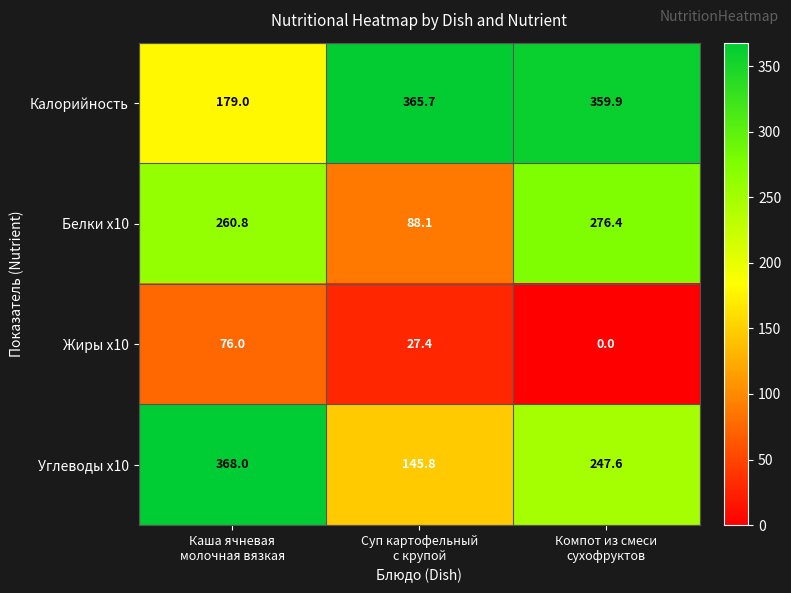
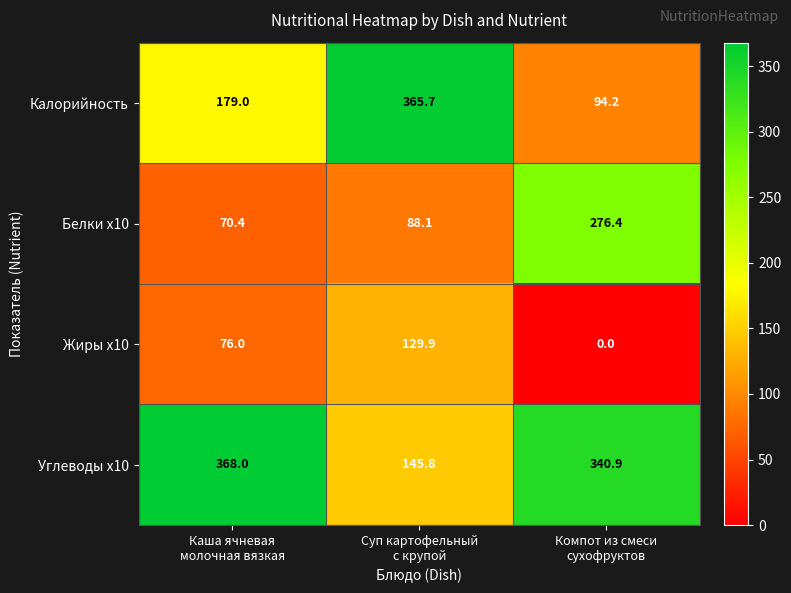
  {
    "Калорийность": {
      "Каша ячневая молочная вязкая": 179.0,
      "Суп картофельный с крупой": 365.7,
-     "Компот из смеси сухофруктов": 359.9
+     "Компот из смеси сухофруктов": 94.2
    },
    "Белки x10": {
-     "Каша ячневая молочная вязкая": 260.8,
+     "Каша ячневая молочная вязкая": 70.4,
      "Суп картофельный с крупой": 88.1,
      "Компот из смеси сухофруктов": 276.4
    },
    "Жиры x10": {
      "Каша ячневая молочная вязкая": 76.0,
-     "Суп картофельный с крупой": 27.4,
+     "Суп картофельный с крупой": 129.9,
      "Компот из смеси сухофруктов": 0.0
    },
    "Углеводы x10": {
      "Каша ячневая молочная вязкая": 368.0,
      "Суп картофельный с крупой": 145.8,
-     "Компот из смеси сухофруктов": 247.6
+     "Компот из смеси сухофруктов": 340.9
    }
  }
